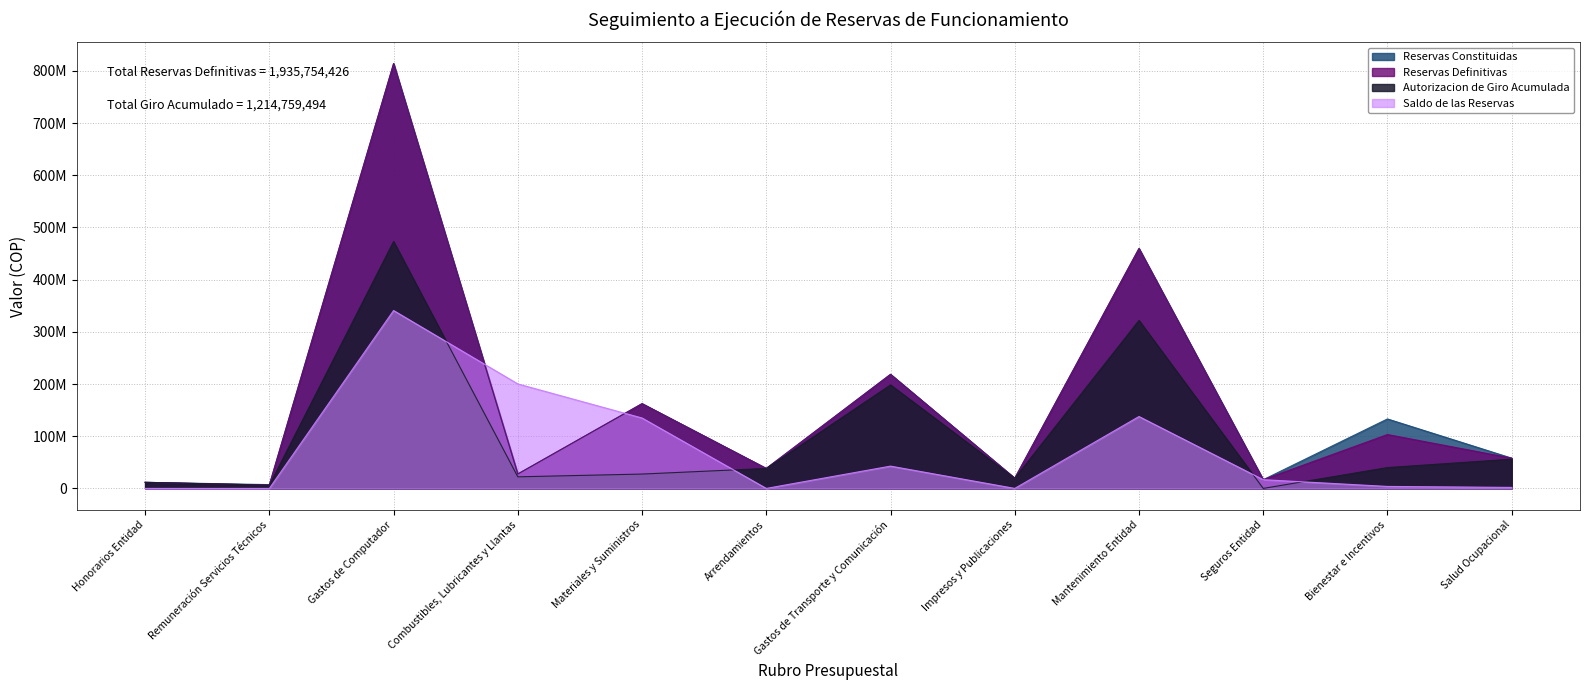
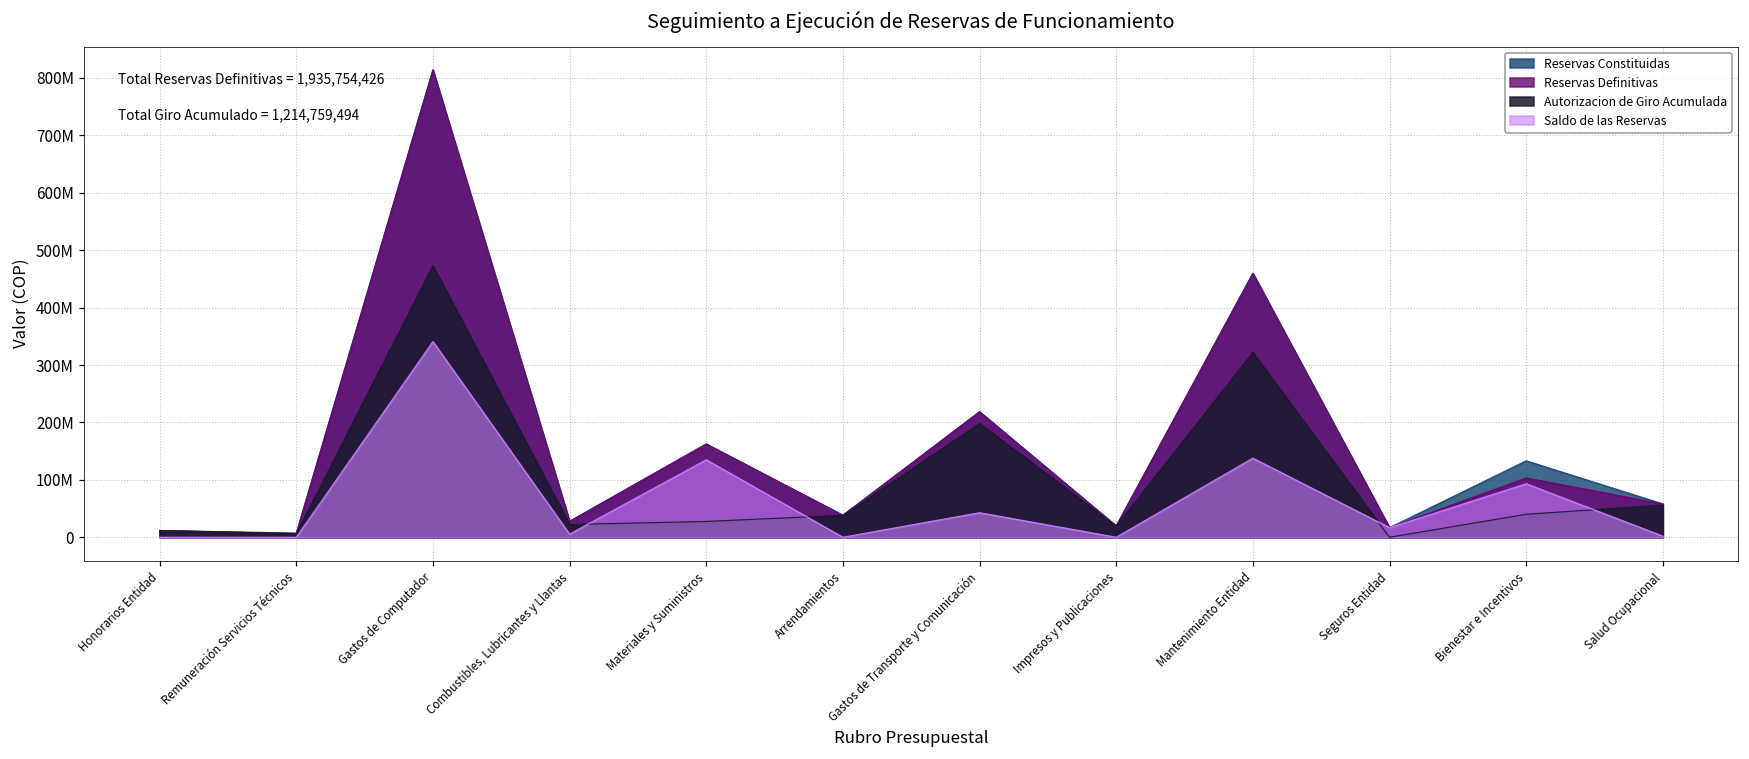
  {
    "Reservas Constituidas": {
      "Bienestar e Incentivos": 130000000
    },
    "Reservas Definitivas": {
      "Bienestar e Incentivos": 100000000
    },
    "Autorizacion de Giro Acumulada": {
      "Gastos de Computador": 470000000,
      "Combustibles, Lubricantes y Llantas": 20000000,
      "Materiales y Suministros": 30000000,
      "Gastos de Transporte y Comunicación": 200000000,
      "Mantenimiento Entidad": 320000000,
      "Seguros Entidad": 0,
      "Bienestar e Incentivos": 40000000
    },
    "Saldo de las Reservas": {
      "Honorarios Entidad": 0,
      "Remuneración Servicios Técnicos": 0,
      "Gastos de Computador": 340000000,
-     "Combustibles, Lubricantes y Llantas": 200000000,
+     "Combustibles, Lubricantes y Llantas": 10000000,
      "Materiales y Suministros": 130000000,
      "Arrendamientos": 0,
      "Gastos de Transporte y Comunicación": 40000000,
      "Impresos y Publicaciones": 0,
      "Mantenimiento Entidad": 140000000,
-     "Bienestar e Incentivos": 0,
+     "Bienestar e Incentivos": 90000000,
      "Salud Ocupacional": 0
    }
  }
